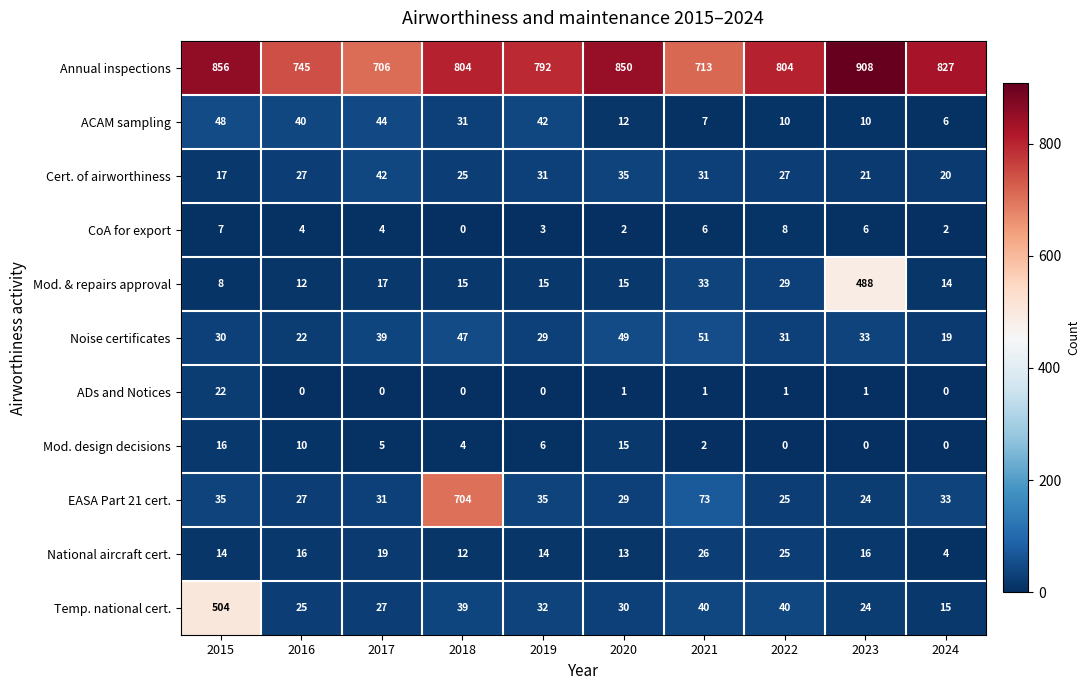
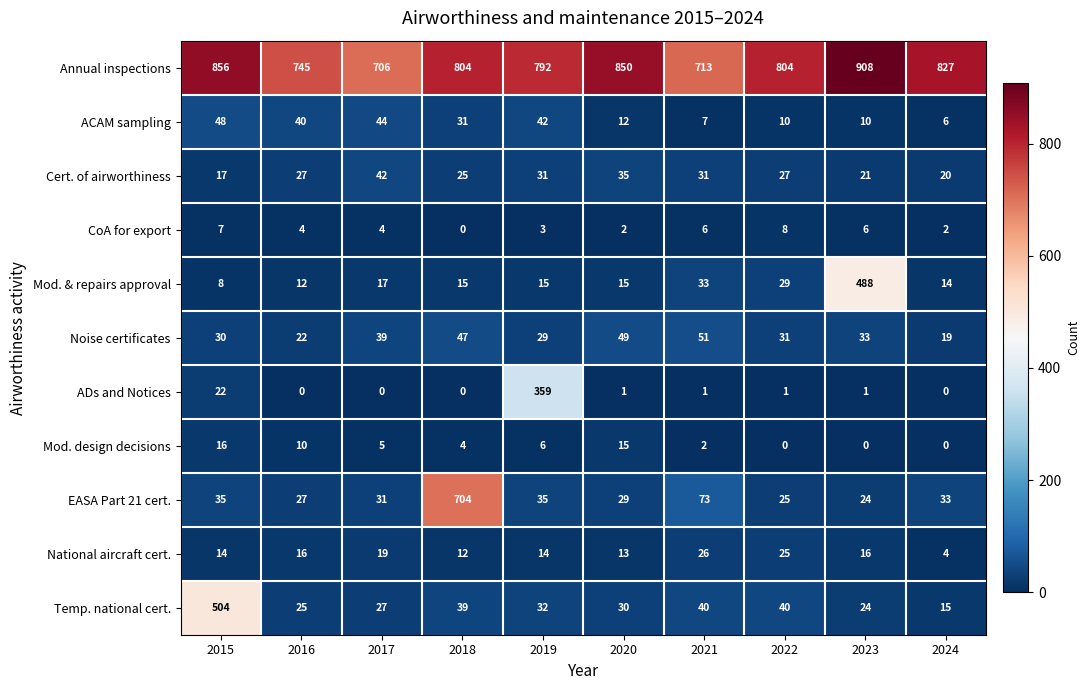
  {
    "Annual inspections": {
      "2015": 856,
      "2016": 745,
      "2017": 706,
      "2018": 804,
      "2019": 792,
      "2020": 850,
      "2021": 713,
      "2022": 804,
      "2023": 908,
      "2024": 827
    },
    "ACAM sampling": {
      "2015": 48,
      "2016": 40,
      "2017": 44,
      "2018": 31,
      "2019": 42,
      "2020": 12,
      "2021": 7,
      "2022": 10,
      "2023": 10,
      "2024": 6
    },
    "Cert. of airworthiness": {
      "2015": 17,
      "2016": 27,
      "2017": 42,
      "2018": 25,
      "2019": 31,
      "2020": 35,
      "2021": 31,
      "2022": 27,
      "2023": 21,
      "2024": 20
    },
    "CoA for export": {
      "2015": 7,
      "2016": 4,
      "2017": 4,
      "2018": 0,
      "2019": 3,
      "2020": 2,
      "2021": 6,
      "2022": 8,
      "2023": 6,
      "2024": 2
    },
    "Mod. & repairs approval": {
      "2015": 8,
      "2016": 12,
      "2017": 17,
      "2018": 15,
      "2019": 15,
      "2020": 15,
      "2021": 33,
      "2022": 29,
      "2023": 488,
      "2024": 14
    },
    "Noise certificates": {
      "2015": 30,
      "2016": 22,
      "2017": 39,
      "2018": 47,
      "2019": 29,
      "2020": 49,
      "2021": 51,
      "2022": 31,
      "2023": 33,
      "2024": 19
    },
    "ADs and Notices": {
      "2015": 22,
      "2016": 0,
      "2017": 0,
      "2018": 0,
-     "2019": 0,
+     "2019": 359,
      "2020": 1,
      "2021": 1,
      "2022": 1,
      "2023": 1,
      "2024": 0
    },
    "Mod. design decisions": {
      "2015": 16,
      "2016": 10,
      "2017": 5,
      "2018": 4,
      "2019": 6,
      "2020": 15,
      "2021": 2,
      "2022": 0,
      "2023": 0,
      "2024": 0
    },
    "EASA Part 21 cert.": {
      "2015": 35,
      "2016": 27,
      "2017": 31,
      "2018": 704,
      "2019": 35,
      "2020": 29,
      "2021": 73,
      "2022": 25,
      "2023": 24,
      "2024": 33
    },
    "National aircraft cert.": {
      "2015": 14,
      "2016": 16,
      "2017": 19,
      "2018": 12,
      "2019": 14,
      "2020": 13,
      "2021": 26,
      "2022": 25,
      "2023": 16,
      "2024": 4
    },
    "Temp. national cert.": {
      "2015": 504,
      "2016": 25,
      "2017": 27,
      "2018": 39,
      "2019": 32,
      "2020": 30,
      "2021": 40,
      "2022": 40,
      "2023": 24,
      "2024": 15
    }
  }
